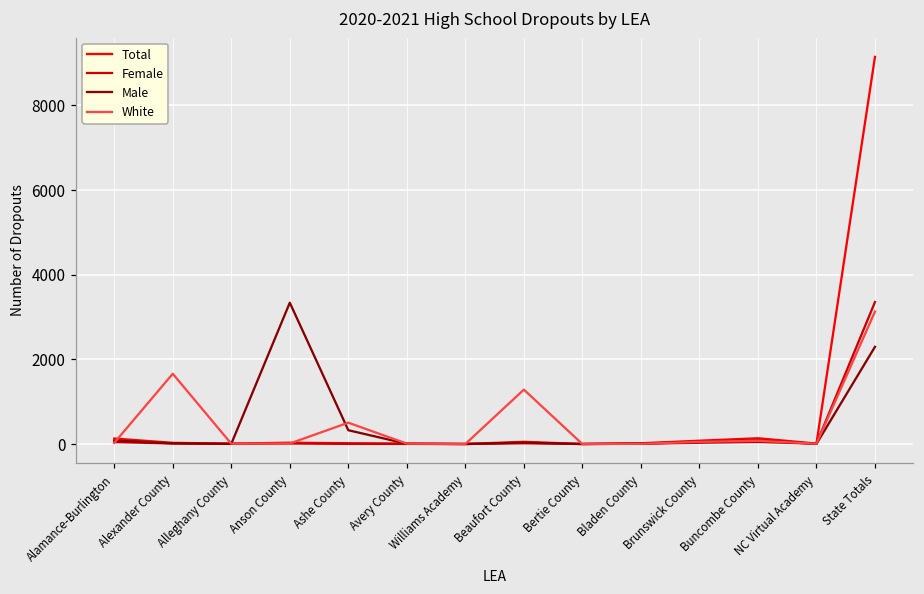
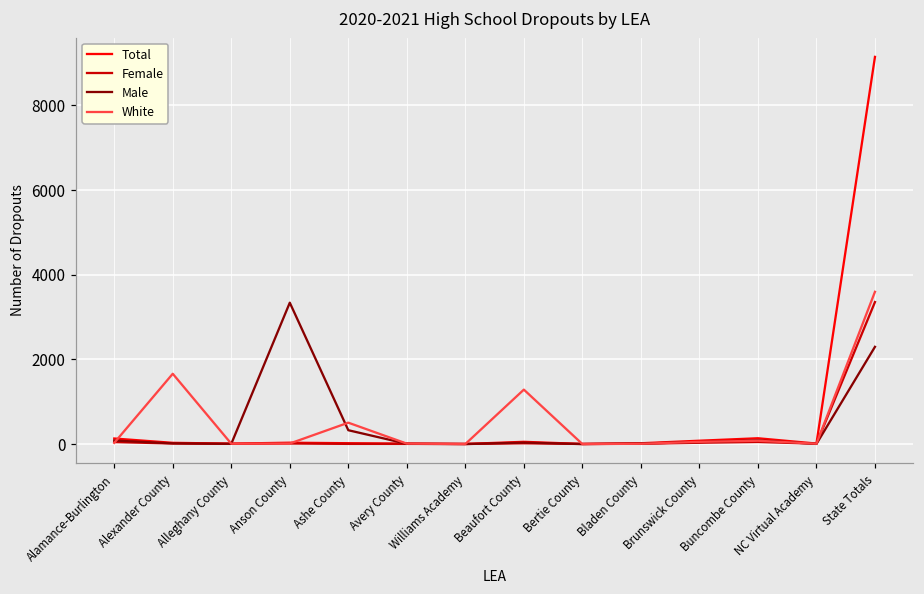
  {
    "Male": {
      "Anson County": 3300,
      "Ashe County": 300,
      "State Totals": 2300
    },
    "White": {
      "Alexander County": 1700,
      "Ashe County": 500,
      "Beaufort County": 1300,
-     "State Totals": 3100
+     "State Totals": 3600
    }
  }
